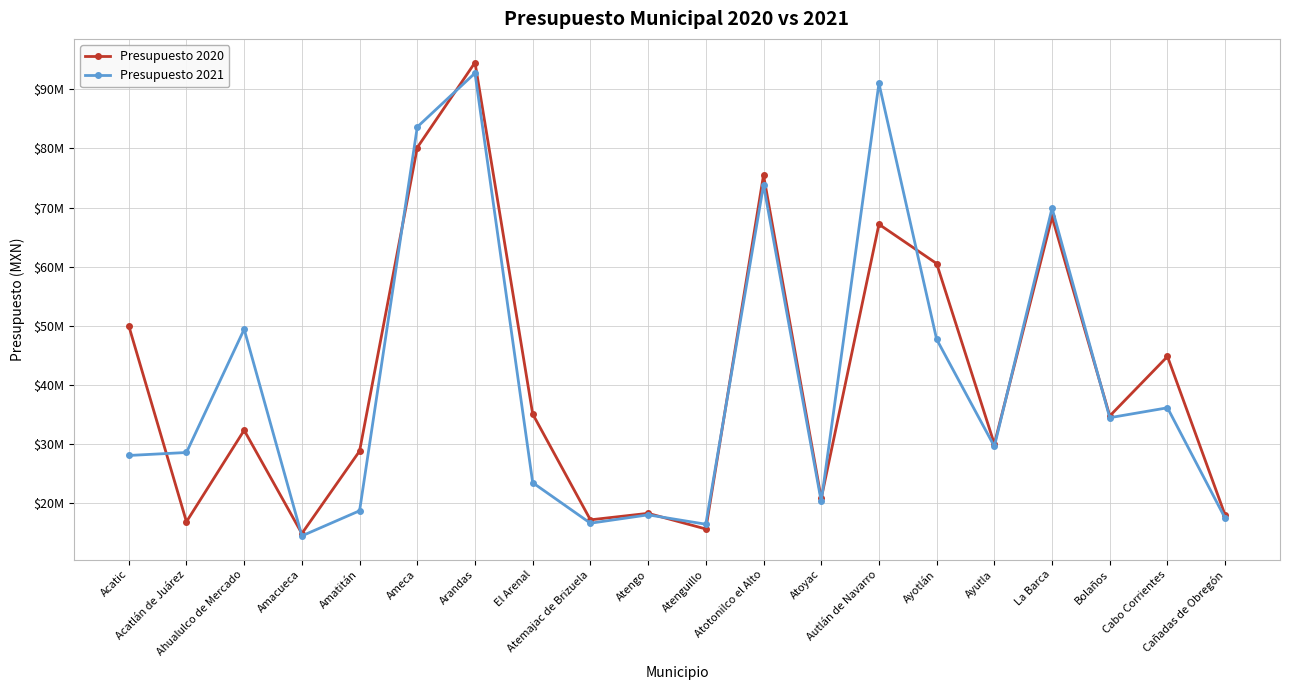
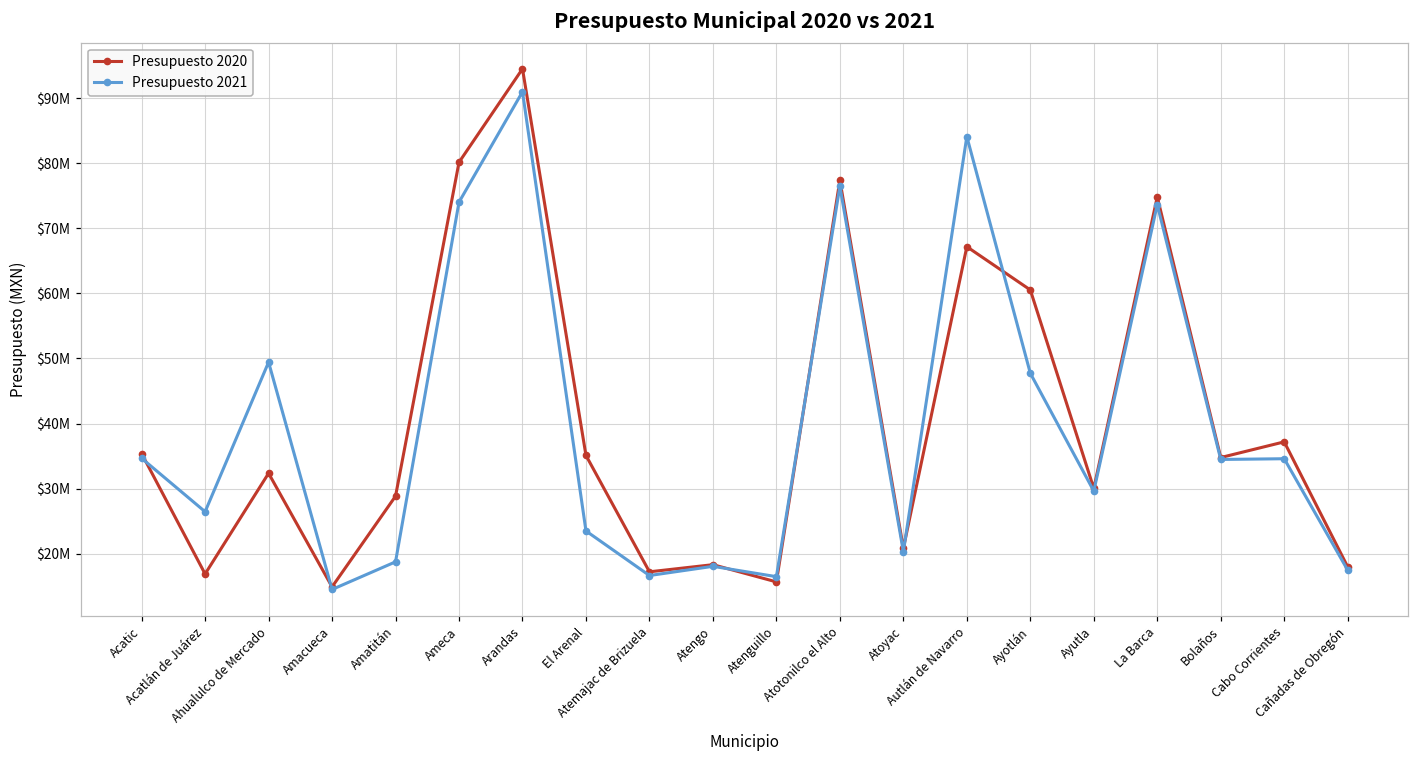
  {
    "Presupuesto 2020": {
-     "Acatic": "$50000000",
+     "Acatic": "$35000000",
      "Acatlán de Juárez": "$17000000",
      "Ahualulco de Mercado": "$32000000",
      "Amatitán": "$29000000",
      "Ameca": "$80000000",
      "Arandas": "$95000000",
      "El Arenal": "$35000000",
      "Atemajac de Brizuela": "$17000000",
      "Atenguillo": "$16000000",
-     "Atotonilco el Alto": "$76000000",
+     "Atotonilco el Alto": "$77000000",
      "Atoyac": "$21000000",
      "Autlán de Navarro": "$67000000",
      "Ayotlán": "$61000000",
-     "La Barca": "$68000000",
-     "Cabo Corrientes": "$45000000",
+     "La Barca": "$75000000",
+     "Cabo Corrientes": "$37000000",
      "Cañadas de Obregón": "$18000000"
    },
    "Presupuesto 2021": {
-     "Acatic": "$28000000",
-     "Acatlán de Juárez": "$29000000",
+     "Acatic": "$35000000",
+     "Acatlán de Juárez": "$26000000",
      "Ahualulco de Mercado": "$49000000",
      "Amatitán": "$19000000",
-     "Ameca": "$84000000",
-     "Arandas": "$93000000",
+     "Ameca": "$74000000",
+     "Arandas": "$91000000",
      "El Arenal": "$23000000",
      "Atemajac de Brizuela": "$17000000",
      "Atenguillo": "$16000000",
-     "Atotonilco el Alto": "$74000000",
+     "Atotonilco el Alto": "$76000000",
      "Atoyac": "$20000000",
-     "Autlán de Navarro": "$91000000",
+     "Autlán de Navarro": "$84000000",
      "Ayotlán": "$48000000",
-     "La Barca": "$70000000",
-     "Cabo Corrientes": "$36000000",
+     "La Barca": "$74000000",
+     "Cabo Corrientes": "$35000000",
      "Cañadas de Obregón": "$17000000"
    }
  }
